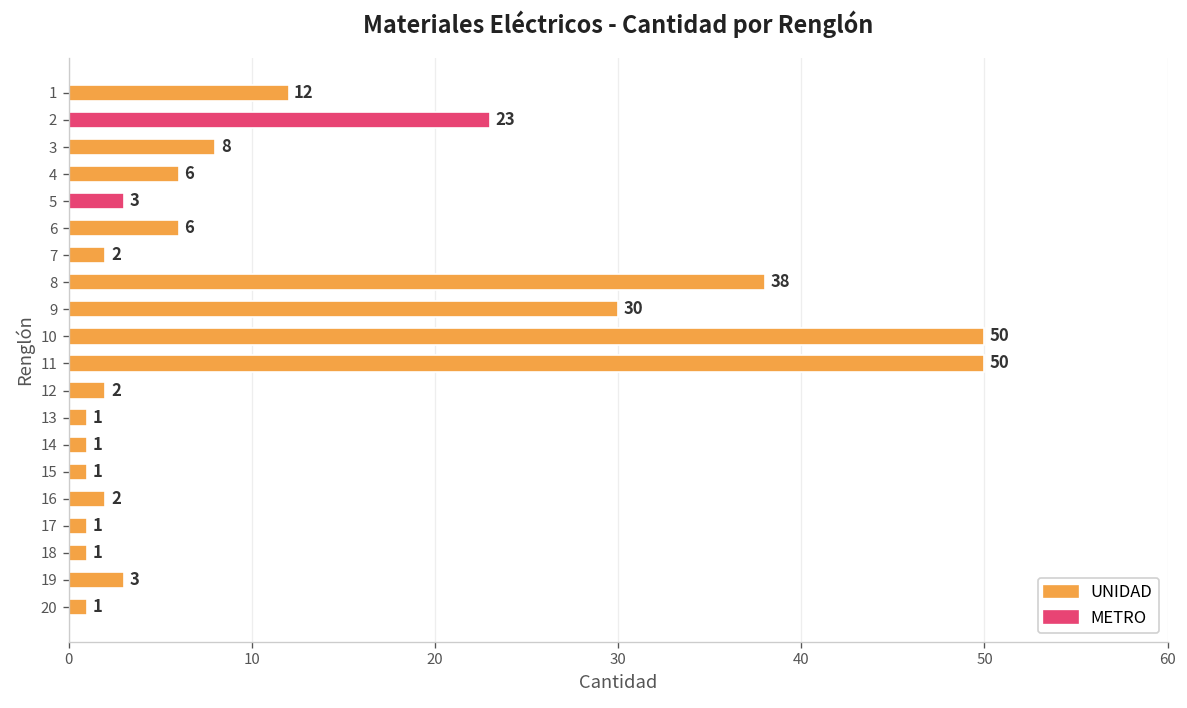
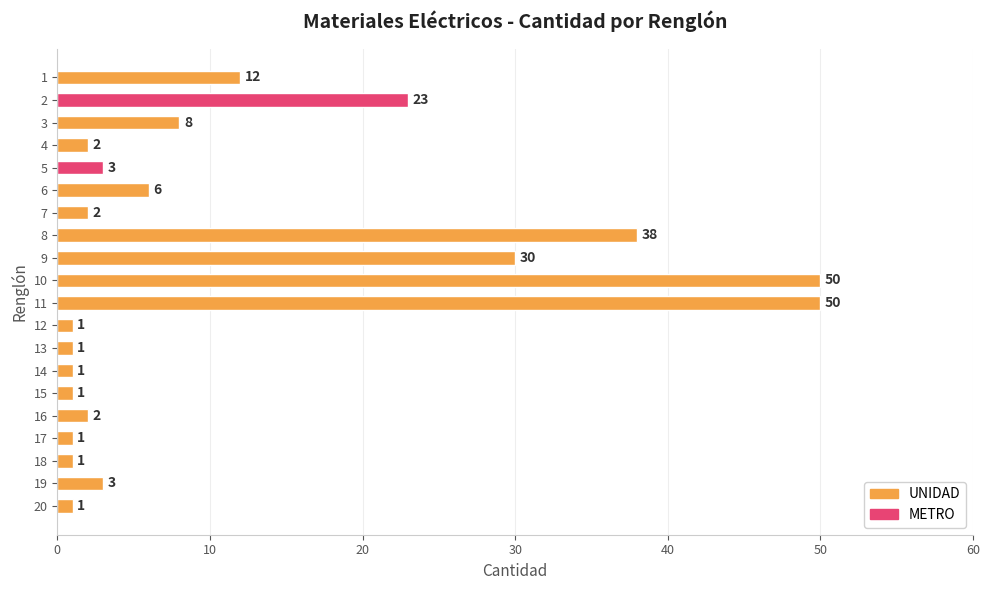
  {
    "1": 12,
    "2": 23,
    "3": 8,
-   "4": 6,
+   "4": 2,
    "5": 3,
    "6": 6,
    "7": 2,
    "8": 38,
    "9": 30,
    "10": 50,
    "11": 50,
-   "12": 2,
+   "12": 1,
    "13": 1,
    "14": 1,
    "15": 1,
    "16": 2,
    "17": 1,
    "18": 1,
    "19": 3,
    "20": 1
  }
